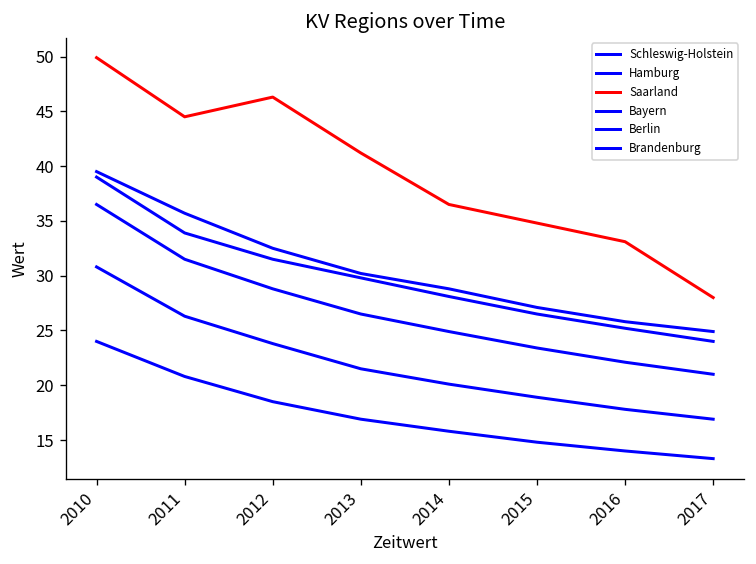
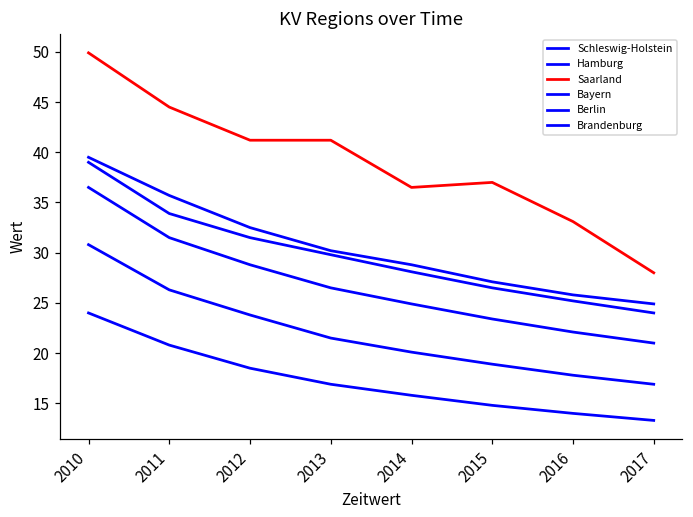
  {
    "Saarland": {
      "2010": 50,
      "2011": 45,
-     "2012": 46,
+     "2012": 41,
      "2013": 41,
      "2014": 37,
-     "2015": 35,
+     "2015": 37,
      "2016": 33,
      "2017": 28
    }
  }
